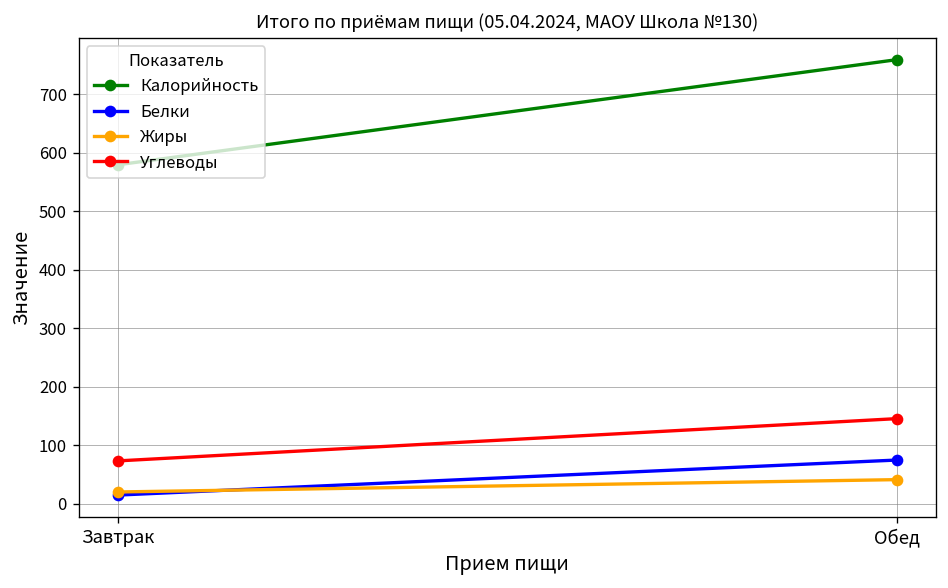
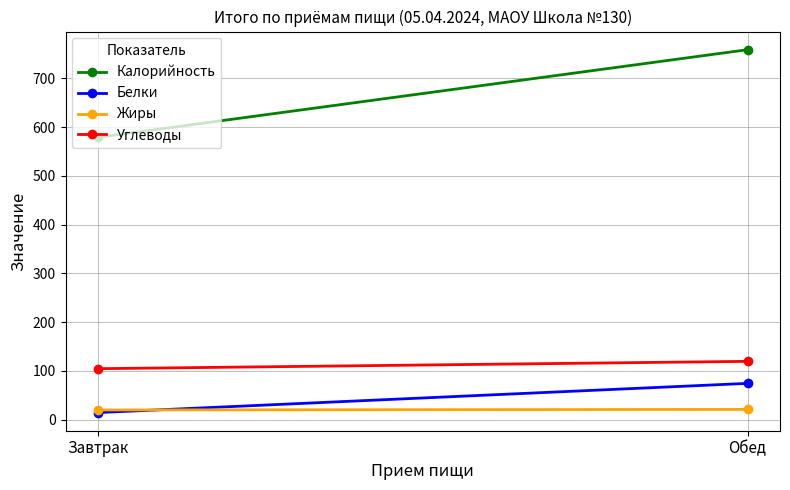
  {
    "Калорийность": {
      "Обед": 760
    },
    "Белки": {
      "Завтрак": 10,
      "Обед": 70
    },
    "Жиры": {
      "Завтрак": 20,
-     "Обед": 40
+     "Обед": 20
    },
    "Углеводы": {
-     "Завтрак": 70,
-     "Обед": 150
+     "Завтрак": 100,
+     "Обед": 120
    }
  }
